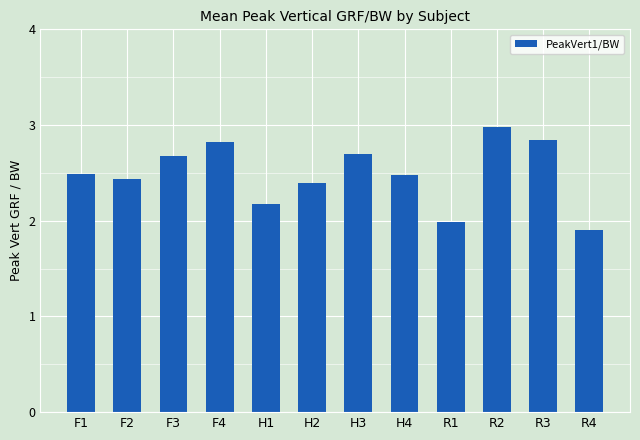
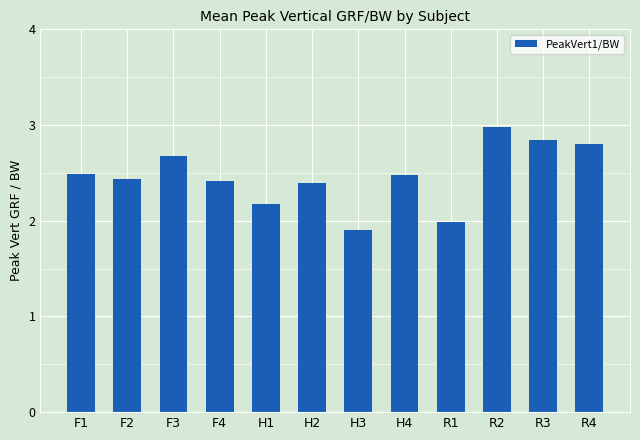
  {
    "F1": 2.5,
    "F2": 2.4,
    "F3": 2.7,
-   "F4": 2.8,
+   "F4": 2.4,
    "H1": 2.2,
    "H2": 2.4,
-   "H3": 2.7,
+   "H3": 1.9,
    "H4": 2.5,
    "R1": 2.0,
    "R2": 3.0,
    "R3": 2.8,
-   "R4": 1.9
+   "R4": 2.8
  }
